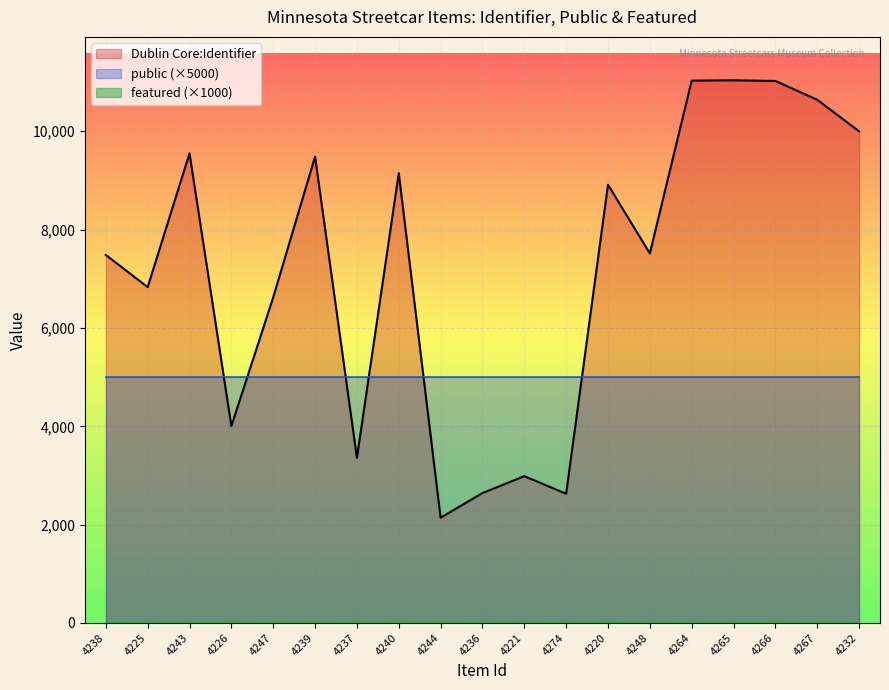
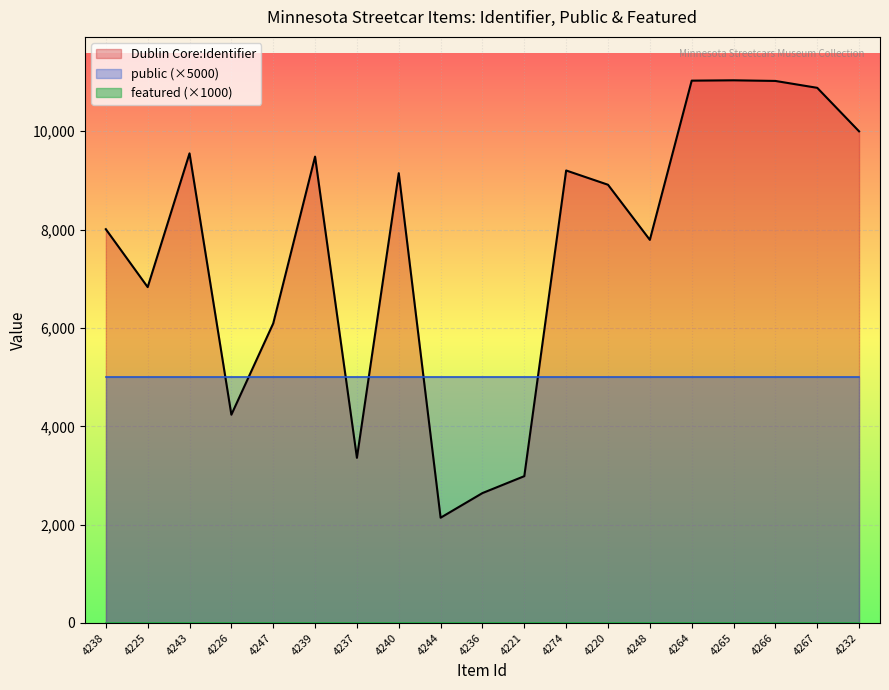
  {
    "Dublin Core:Identifier": {
-     "4238": "7,500",
+     "4238": "8,000",
      "4225": "6,800",
      "4243": "9,600",
-     "4226": "4,000",
-     "4247": "6,600",
+     "4226": "4,200",
+     "4247": "6,100",
      "4239": "9,500",
      "4237": "3,400",
      "4240": "9,100",
      "4244": "2,100",
      "4236": "2,600",
      "4221": "3,000",
-     "4274": "2,600",
+     "4274": "9,200",
      "4220": "8,900",
-     "4248": "7,500",
+     "4248": "7,800",
      "4264": "11,000",
      "4265": "11,000",
      "4266": "11,000",
-     "4267": "10,600",
+     "4267": "10,900",
      "4232": "10,000"
    },
    "public (×5000)": {
      "4238": "5,000",
      "4225": "5,000",
      "4243": "5,000",
      "4226": "5,000",
      "4247": "5,000",
      "4239": "5,000",
      "4237": "5,000",
      "4240": "5,000",
      "4244": "5,000",
      "4236": "5,000",
      "4221": "5,000",
      "4274": "5,000",
      "4220": "5,000",
      "4248": "5,000",
      "4264": "5,000",
      "4265": "5,000",
      "4266": "5,000",
      "4267": "5,000",
      "4232": "5,000"
    },
    "featured (×1000)": {
      "4238": "0",
      "4225": "0",
      "4243": "0",
      "4226": "0",
      "4247": "0",
      "4239": "0",
      "4237": "0",
      "4240": "0",
      "4244": "0",
      "4236": "0",
      "4221": "0",
      "4274": "0",
      "4220": "0",
      "4248": "0",
      "4264": "0",
      "4265": "0",
      "4266": "0",
      "4267": "0",
      "4232": "0"
    }
  }
